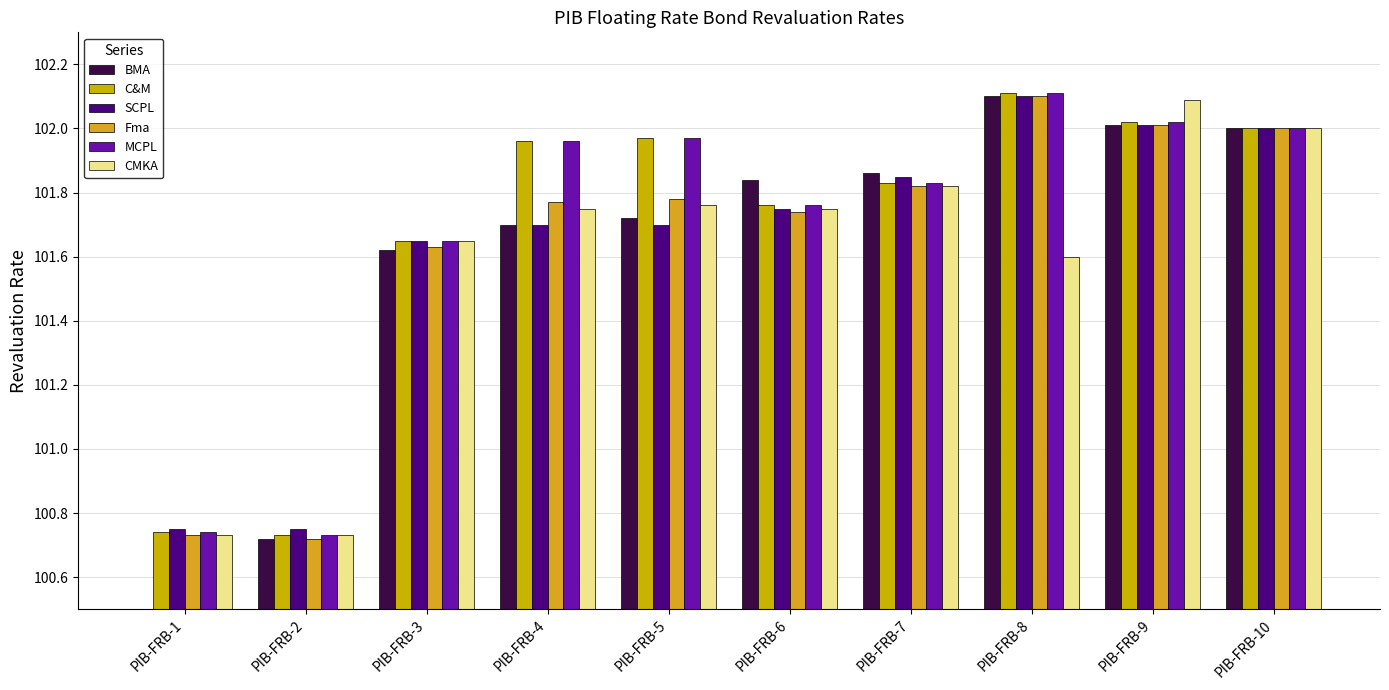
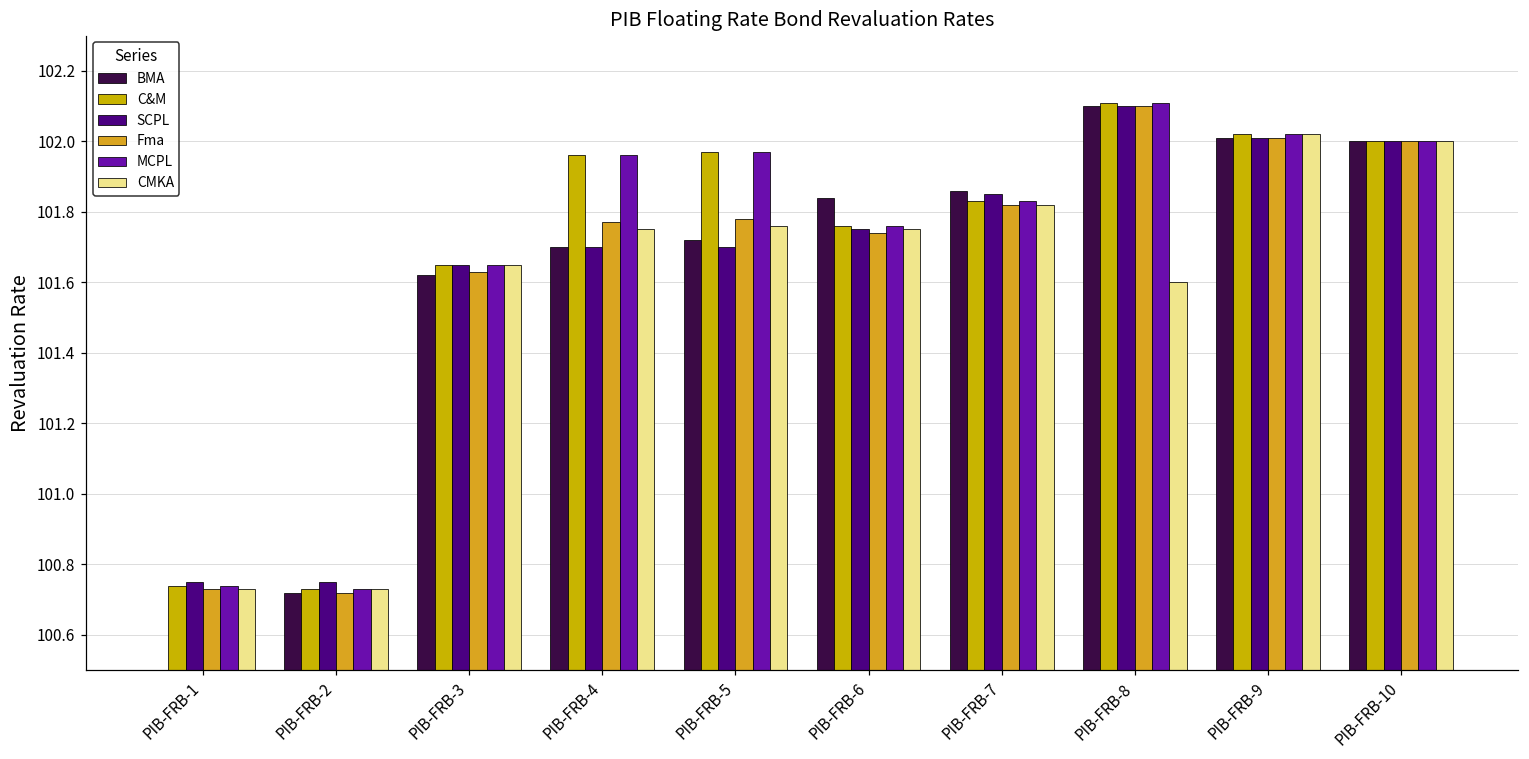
  {
    "BMA": {
      "PIB-FRB-2": 100.72,
      "PIB-FRB-3": 101.62,
      "PIB-FRB-4": 101.70,
      "PIB-FRB-5": 101.72,
      "PIB-FRB-6": 101.84,
      "PIB-FRB-7": 101.86,
      "PIB-FRB-8": 102.10,
      "PIB-FRB-9": 102.01,
      "PIB-FRB-10": 102.00
    },
    "CMKA": {
      "PIB-FRB-1": 100.73,
      "PIB-FRB-2": 100.73,
      "PIB-FRB-3": 101.65,
      "PIB-FRB-4": 101.75,
      "PIB-FRB-5": 101.76,
      "PIB-FRB-6": 101.75,
      "PIB-FRB-7": 101.82,
      "PIB-FRB-8": 101.60,
-     "PIB-FRB-9": 102.09,
+     "PIB-FRB-9": 102.02,
      "PIB-FRB-10": 102.00
    }
  }
